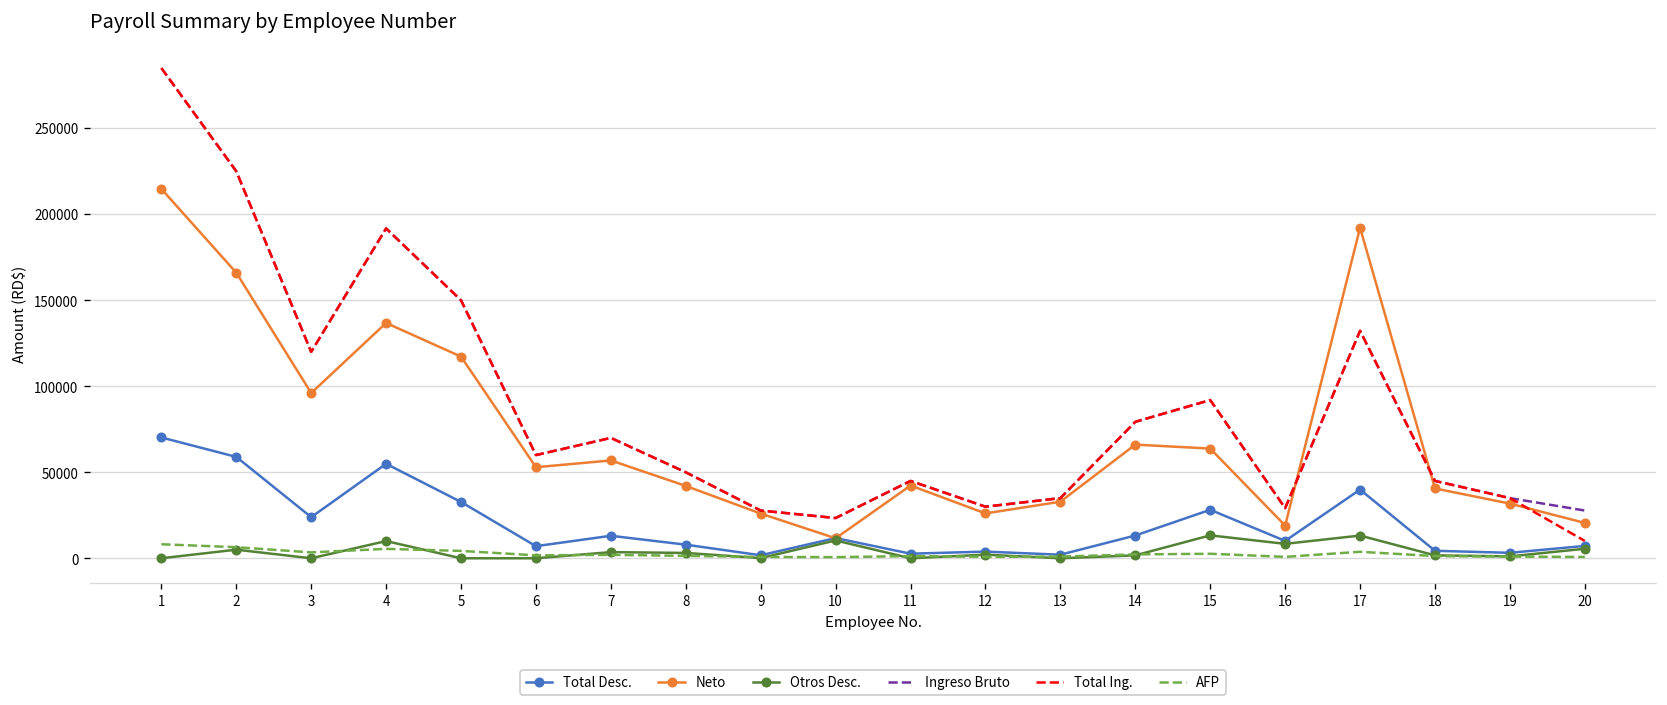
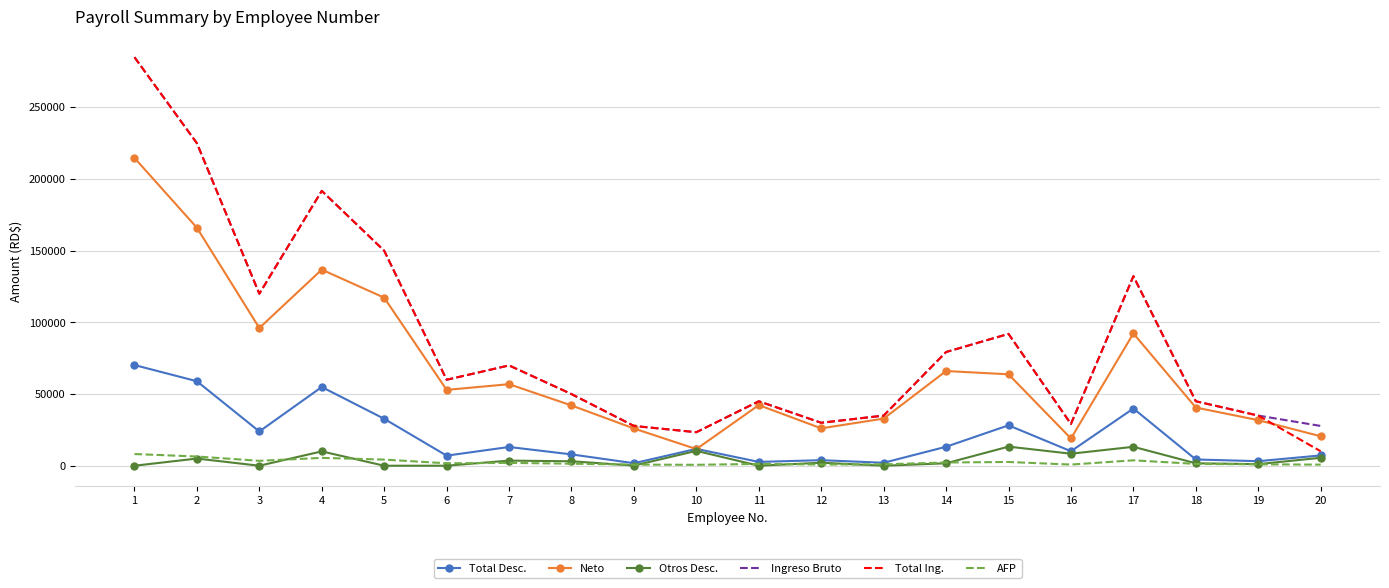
  {
    "Total Desc.": {
      "1": 70000,
      "2": 59000,
      "3": 24000,
      "4": 55000,
      "5": 33000,
      "6": 7000,
      "7": 13000,
      "8": 8000,
      "14": 13000,
      "15": 28000,
      "17": 40000,
      "18": 4000,
      "19": 3000
    },
    "Neto": {
      "1": 215000,
      "2": 166000,
      "3": 96000,
      "4": 137000,
      "5": 117000,
      "6": 53000,
      "7": 57000,
      "8": 42000,
      "11": 42000,
      "12": 26000,
      "13": 33000,
      "14": 66000,
      "15": 64000,
      "16": 19000,
-     "17": 192000,
+     "17": 92000,
      "18": 41000,
      "19": 32000,
      "20": 21000
    },
    "Ingreso Bruto": {
      "20": 28000
    },
    "Total Ing.": {
      "20": 10000
    }
  }
